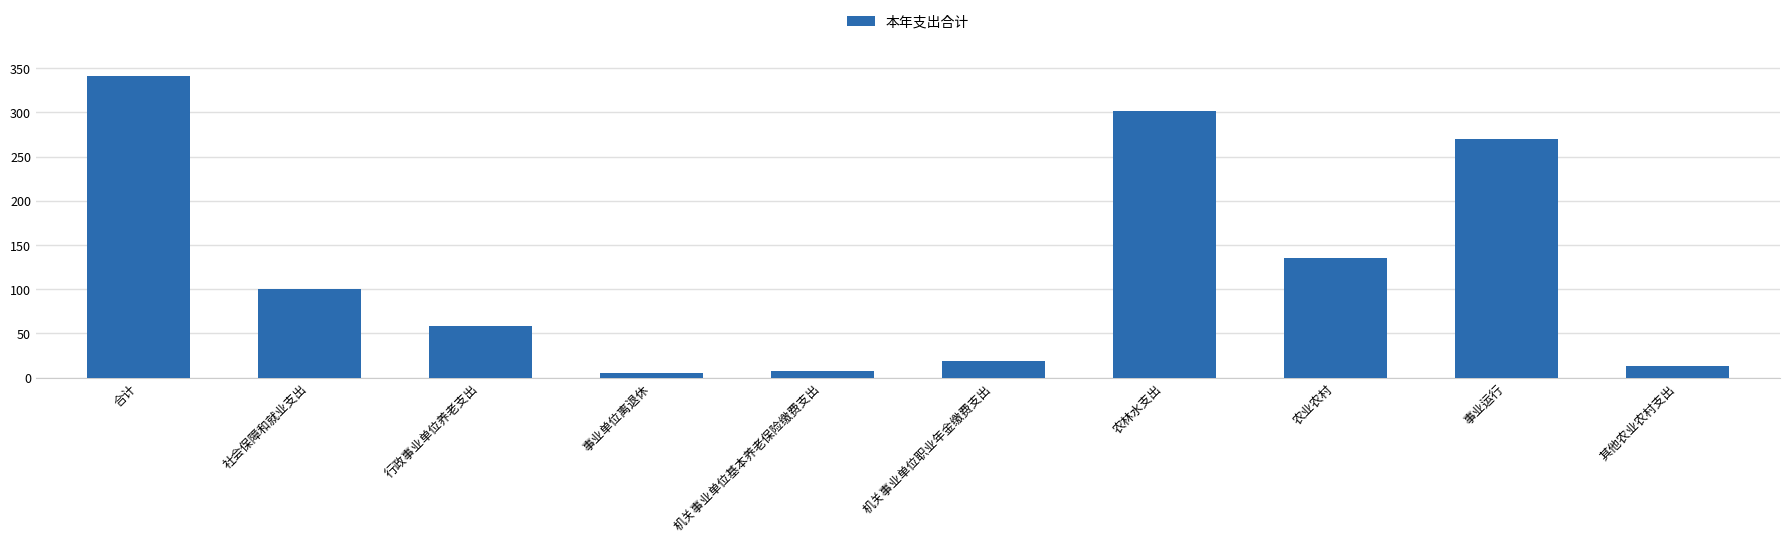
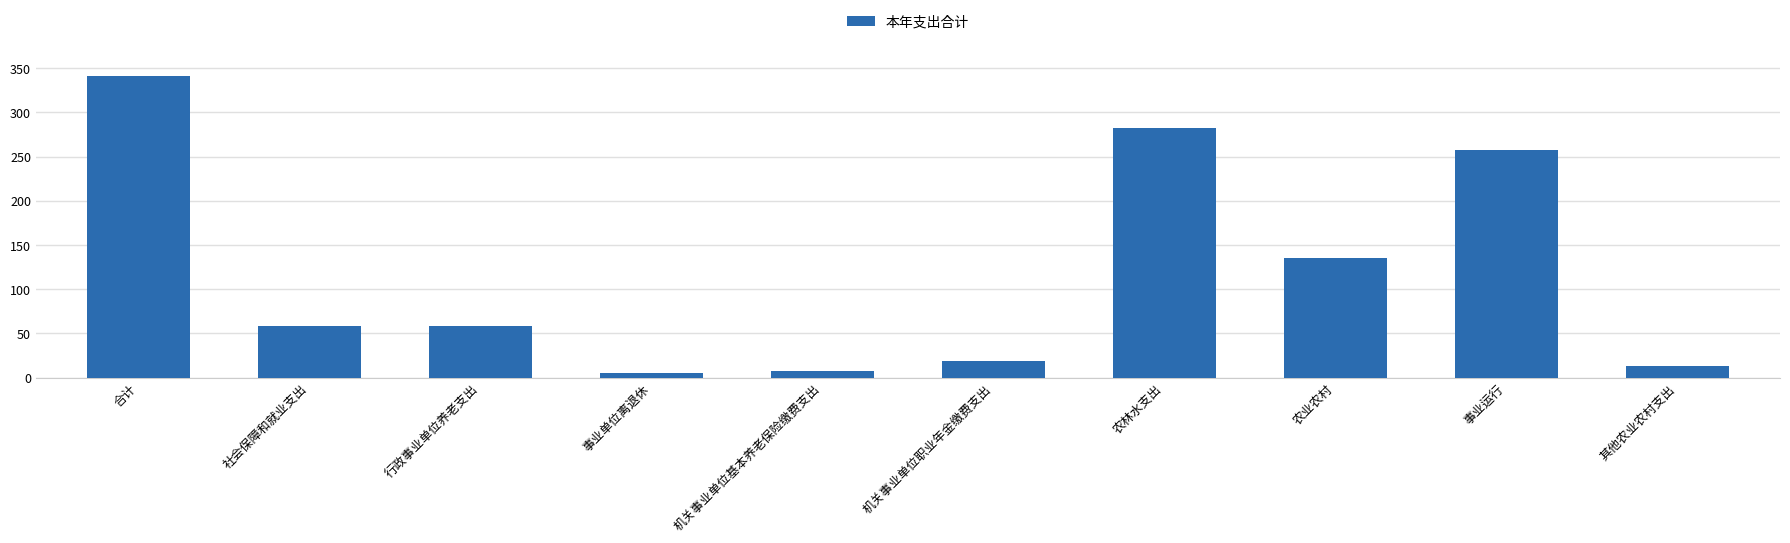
  {
    "合计": 340,
-   "社会保障和就业支出": 100,
+   "社会保障和就业支出": 60,
    "行政事业单位养老支出": 60,
    "事业单位离退休": 0,
    "机关事业单位基本养老保险缴费支出": 10,
    "机关事业单位职业年金缴费支出": 20,
-   "农林水支出": 300,
+   "农林水支出": 280,
    "农业农村": 130,
-   "事业运行": 270,
+   "事业运行": 260,
    "其他农业农村支出": 10
  }
